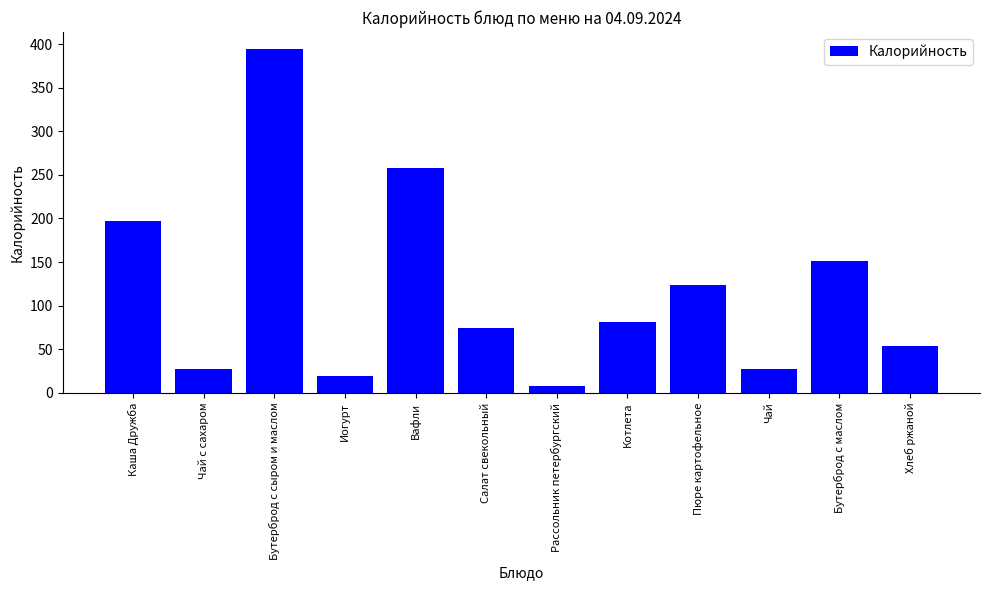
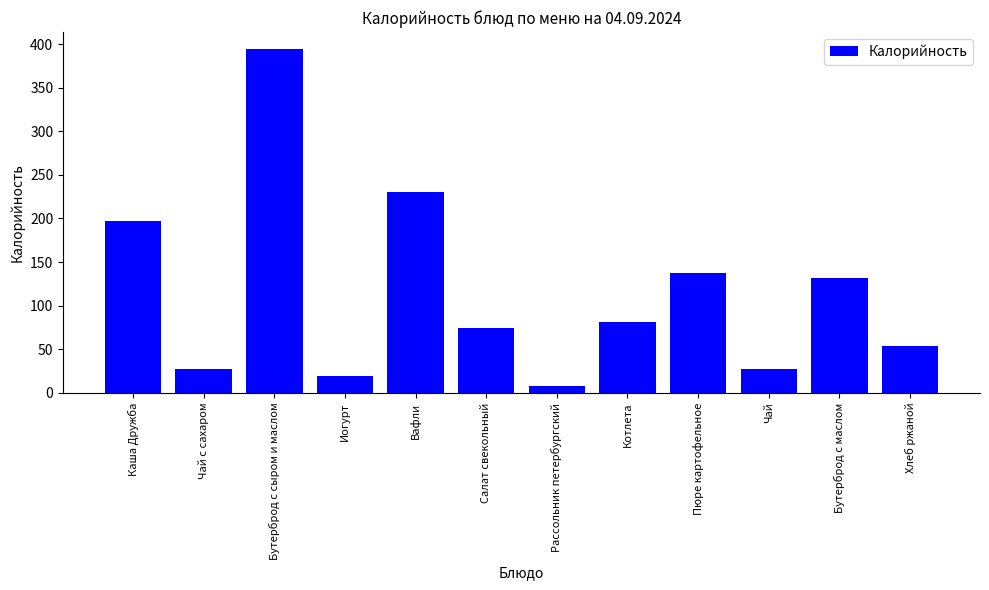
  {
    "Каша Дружба": 200,
    "Чай с сахаром": 30,
    "Бутерброд с сыром и маслом": 390,
    "Иогурт": 20,
-   "Вафли": 260,
+   "Вафли": 230,
    "Салат свекольный": 80,
    "Рассольник петербургский": 10,
    "Котлета": 80,
-   "Пюре картофельное": 120,
+   "Пюре картофельное": 140,
    "Чай": 30,
-   "Бутерброд с маслом": 150,
+   "Бутерброд с маслом": 130,
    "Хлеб ржаной": 50
  }
